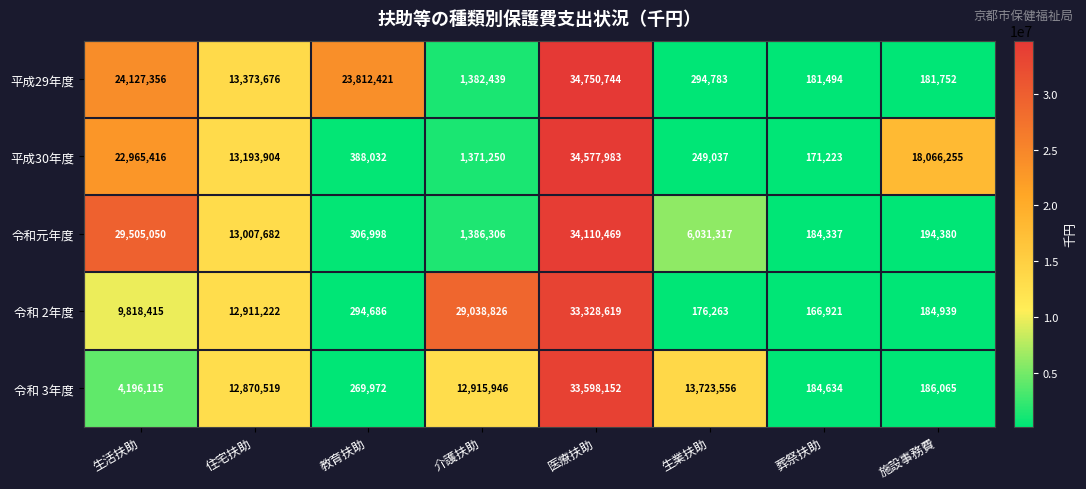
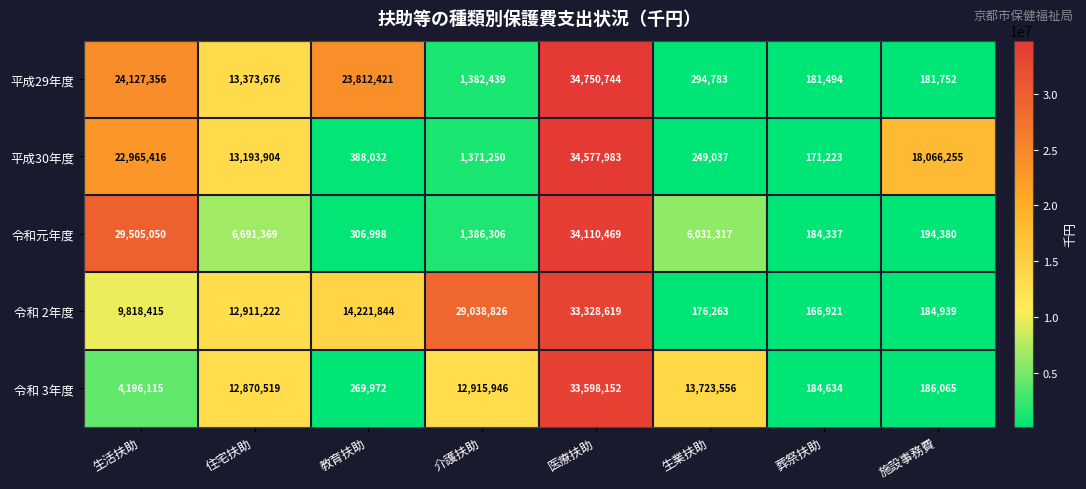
  {
    "平成29年度": {
      "生活扶助": "24,127,356",
      "住宅扶助": "13,373,676",
      "教育扶助": "23,812,421",
      "介護扶助": "1,382,439",
      "医療扶助": "34,750,744",
      "生業扶助": "294,783",
      "葬祭扶助": "181,494",
      "施設事務費": "181,752"
    },
    "平成30年度": {
      "生活扶助": "22,965,416",
      "住宅扶助": "13,193,904",
      "教育扶助": "388,032",
      "介護扶助": "1,371,250",
      "医療扶助": "34,577,983",
      "生業扶助": "249,037",
      "葬祭扶助": "171,223",
      "施設事務費": "18,066,255"
    },
    "令和元年度": {
      "生活扶助": "29,505,050",
-     "住宅扶助": "13,007,682",
+     "住宅扶助": "6,691,369",
      "教育扶助": "306,998",
      "介護扶助": "1,386,306",
      "医療扶助": "34,110,469",
      "生業扶助": "6,031,317",
      "葬祭扶助": "184,337",
      "施設事務費": "194,380"
    },
    "令和 2年度": {
      "生活扶助": "9,818,415",
      "住宅扶助": "12,911,222",
-     "教育扶助": "294,686",
+     "教育扶助": "14,221,844",
      "介護扶助": "29,038,826",
      "医療扶助": "33,328,619",
      "生業扶助": "176,263",
      "葬祭扶助": "166,921",
      "施設事務費": "184,939"
    },
    "令和 3年度": {
      "生活扶助": "4,196,115",
      "住宅扶助": "12,870,519",
      "教育扶助": "269,972",
      "介護扶助": "12,915,946",
      "医療扶助": "33,598,152",
      "生業扶助": "13,723,556",
      "葬祭扶助": "184,634",
      "施設事務費": "186,065"
    }
  }
